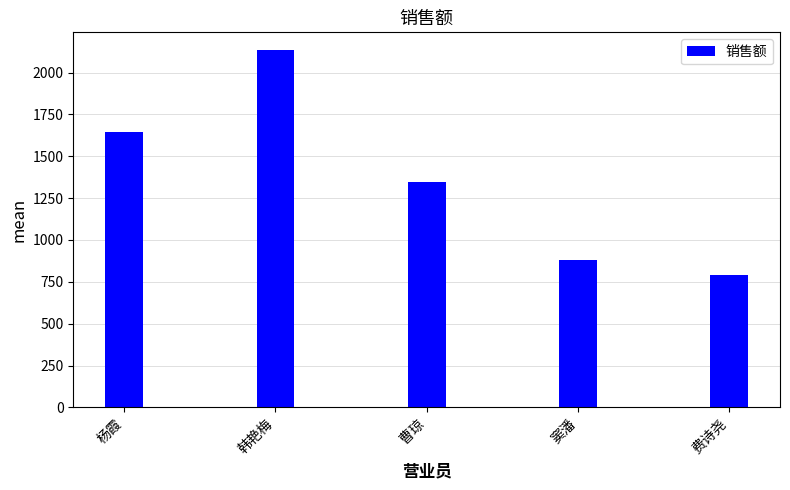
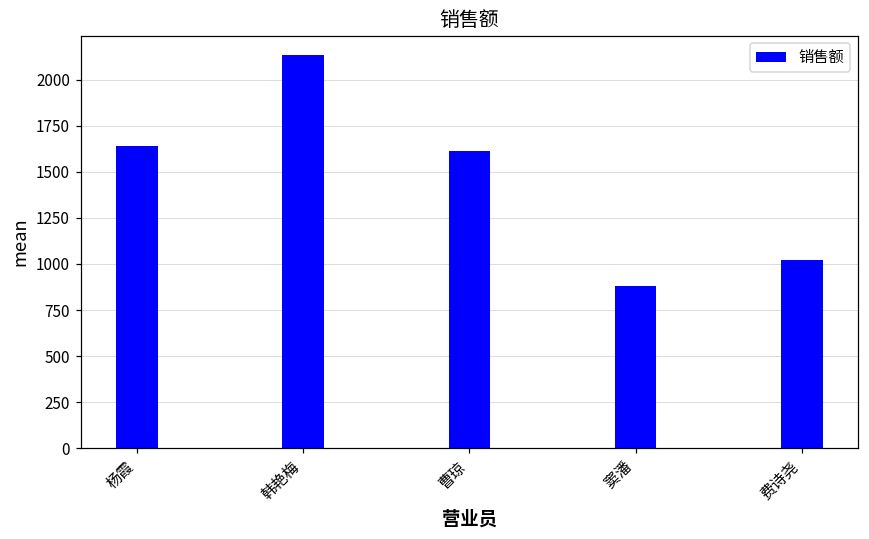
  {
    "杨霞": 1640,
    "韩艳梅": 2130,
-   "曹琼": 1350,
+   "曹琼": 1610,
    "窦潘": 880,
-   "费诗尧": 790
+   "费诗尧": 1020
  }
